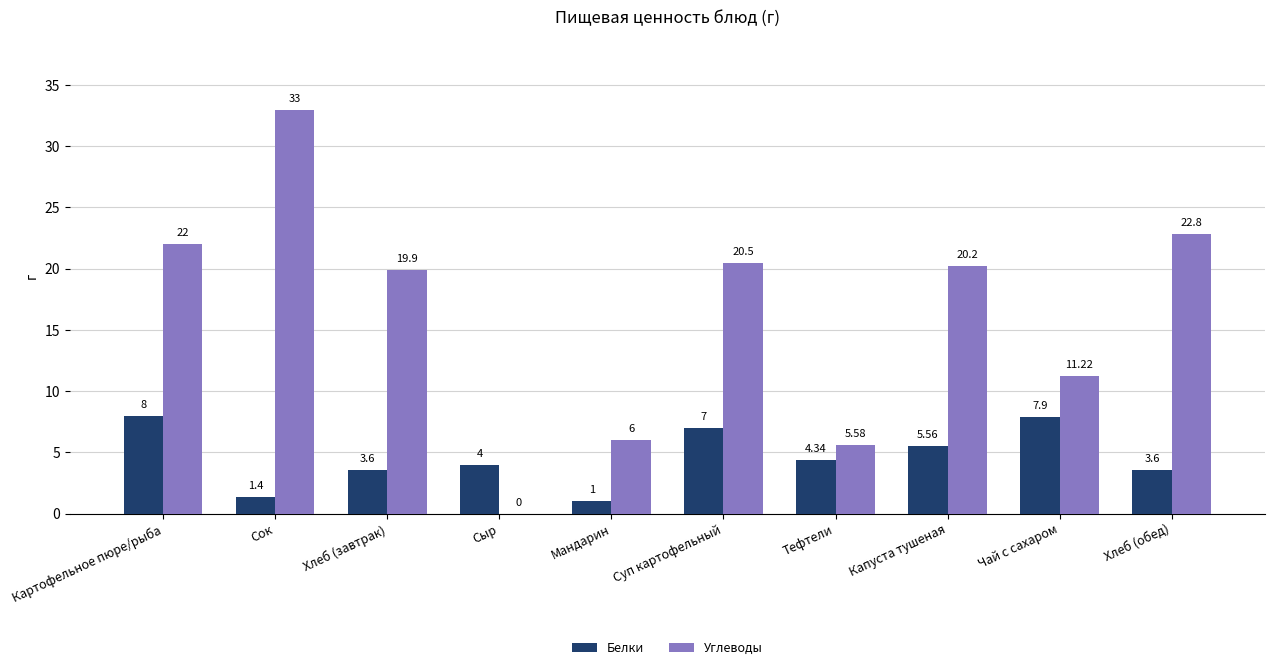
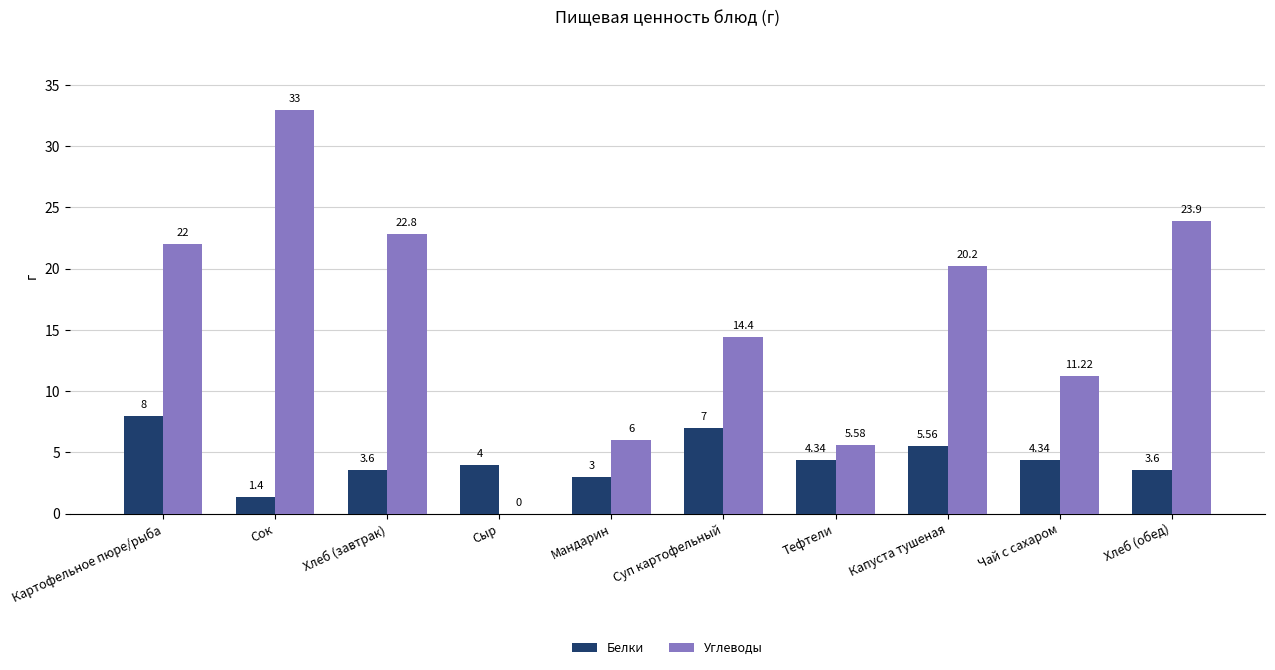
  {
    "Белки": {
      "Картофельное пюре/рыба": 8,
      "Сок": 1.4,
      "Хлеб (завтрак)": 3.6,
      "Сыр": 4,
-     "Мандарин": 1,
+     "Мандарин": 3,
      "Суп картофельный": 7,
      "Тефтели": 4.34,
      "Капуста тушеная": 5.56,
-     "Чай с сахаром": 7.9,
+     "Чай с сахаром": 4.34,
      "Хлеб (обед)": 3.6
    },
    "Углеводы": {
      "Картофельное пюре/рыба": 22,
      "Сок": 33,
-     "Хлеб (завтрак)": 19.9,
+     "Хлеб (завтрак)": 22.8,
      "Сыр": 0,
      "Мандарин": 6,
-     "Суп картофельный": 20.5,
+     "Суп картофельный": 14.4,
      "Тефтели": 5.58,
      "Капуста тушеная": 20.2,
      "Чай с сахаром": 11.22,
-     "Хлеб (обед)": 22.8
+     "Хлеб (обед)": 23.9
    }
  }
